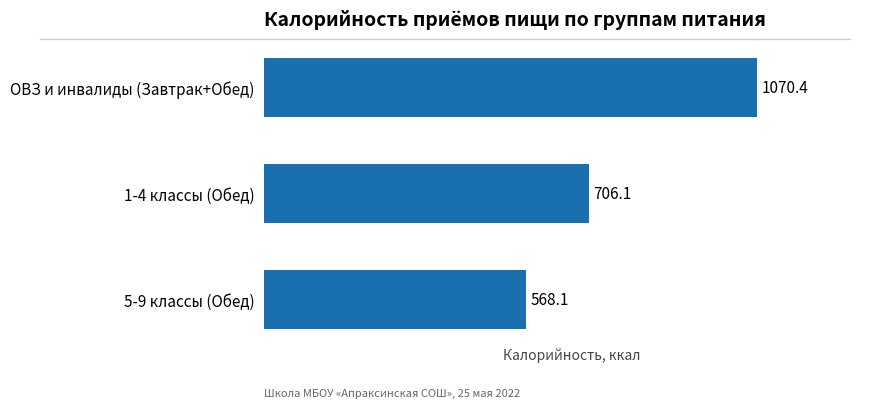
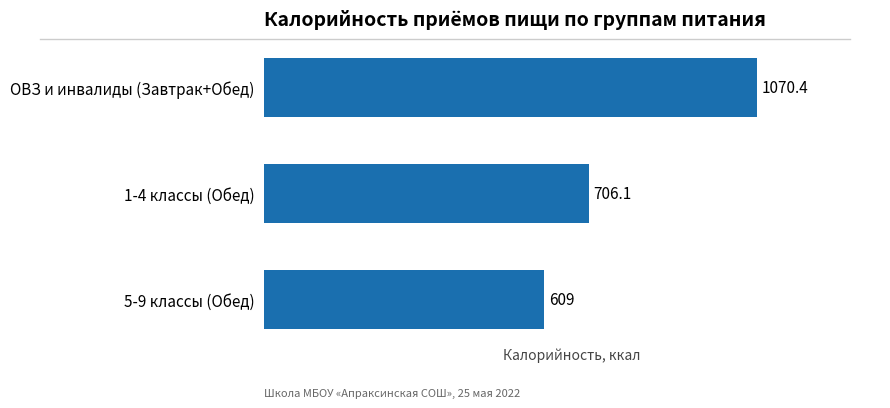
  {
    "ОВЗ и инвалиды (Завтрак+Обед)": 1070.4,
    "1-4 классы (Обед)": 706.1,
-   "5-9 классы (Обед)": 568.1
+   "5-9 классы (Обед)": 609
  }
